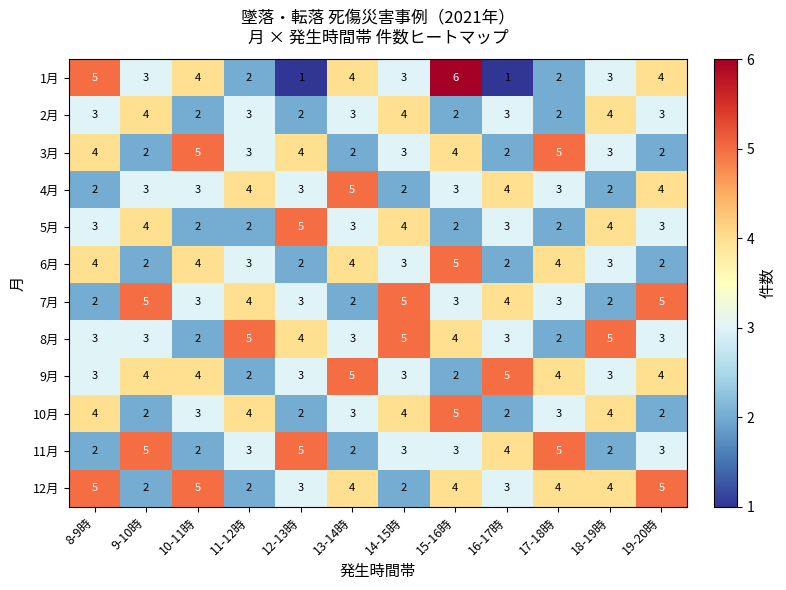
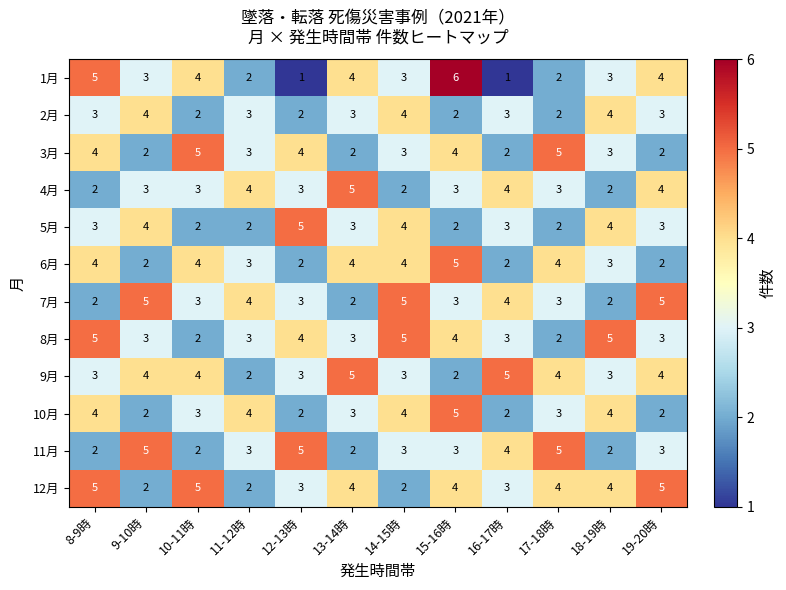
  {
    "1月": {
      "8-9時": 5,
      "9-10時": 3,
      "10-11時": 4,
      "11-12時": 2,
      "12-13時": 1,
      "13-14時": 4,
      "14-15時": 3,
      "15-16時": 6,
      "16-17時": 1,
      "17-18時": 2,
      "18-19時": 3,
      "19-20時": 4
    },
    "2月": {
      "8-9時": 3,
      "9-10時": 4,
      "10-11時": 2,
      "11-12時": 3,
      "12-13時": 2,
      "13-14時": 3,
      "14-15時": 4,
      "15-16時": 2,
      "16-17時": 3,
      "17-18時": 2,
      "18-19時": 4,
      "19-20時": 3
    },
    "3月": {
      "8-9時": 4,
      "9-10時": 2,
      "10-11時": 5,
      "11-12時": 3,
      "12-13時": 4,
      "13-14時": 2,
      "14-15時": 3,
      "15-16時": 4,
      "16-17時": 2,
      "17-18時": 5,
      "18-19時": 3,
      "19-20時": 2
    },
    "4月": {
      "8-9時": 2,
      "9-10時": 3,
      "10-11時": 3,
      "11-12時": 4,
      "12-13時": 3,
      "13-14時": 5,
      "14-15時": 2,
      "15-16時": 3,
      "16-17時": 4,
      "17-18時": 3,
      "18-19時": 2,
      "19-20時": 4
    },
    "5月": {
      "8-9時": 3,
      "9-10時": 4,
      "10-11時": 2,
      "11-12時": 2,
      "12-13時": 5,
      "13-14時": 3,
      "14-15時": 4,
      "15-16時": 2,
      "16-17時": 3,
      "17-18時": 2,
      "18-19時": 4,
      "19-20時": 3
    },
    "6月": {
      "8-9時": 4,
      "9-10時": 2,
      "10-11時": 4,
      "11-12時": 3,
      "12-13時": 2,
      "13-14時": 4,
-     "14-15時": 3,
+     "14-15時": 4,
      "15-16時": 5,
      "16-17時": 2,
      "17-18時": 4,
      "18-19時": 3,
      "19-20時": 2
    },
    "7月": {
      "8-9時": 2,
      "9-10時": 5,
      "10-11時": 3,
      "11-12時": 4,
      "12-13時": 3,
      "13-14時": 2,
      "14-15時": 5,
      "15-16時": 3,
      "16-17時": 4,
      "17-18時": 3,
      "18-19時": 2,
      "19-20時": 5
    },
    "8月": {
-     "8-9時": 3,
+     "8-9時": 5,
      "9-10時": 3,
      "10-11時": 2,
-     "11-12時": 5,
+     "11-12時": 3,
      "12-13時": 4,
      "13-14時": 3,
      "14-15時": 5,
      "15-16時": 4,
      "16-17時": 3,
      "17-18時": 2,
      "18-19時": 5,
      "19-20時": 3
    },
    "9月": {
      "8-9時": 3,
      "9-10時": 4,
      "10-11時": 4,
      "11-12時": 2,
      "12-13時": 3,
      "13-14時": 5,
      "14-15時": 3,
      "15-16時": 2,
      "16-17時": 5,
      "17-18時": 4,
      "18-19時": 3,
      "19-20時": 4
    },
    "10月": {
      "8-9時": 4,
      "9-10時": 2,
      "10-11時": 3,
      "11-12時": 4,
      "12-13時": 2,
      "13-14時": 3,
      "14-15時": 4,
      "15-16時": 5,
      "16-17時": 2,
      "17-18時": 3,
      "18-19時": 4,
      "19-20時": 2
    },
    "11月": {
      "8-9時": 2,
      "9-10時": 5,
      "10-11時": 2,
      "11-12時": 3,
      "12-13時": 5,
      "13-14時": 2,
      "14-15時": 3,
      "15-16時": 3,
      "16-17時": 4,
      "17-18時": 5,
      "18-19時": 2,
      "19-20時": 3
    },
    "12月": {
      "8-9時": 5,
      "9-10時": 2,
      "10-11時": 5,
      "11-12時": 2,
      "12-13時": 3,
      "13-14時": 4,
      "14-15時": 2,
      "15-16時": 4,
      "16-17時": 3,
      "17-18時": 4,
      "18-19時": 4,
      "19-20時": 5
    }
  }
